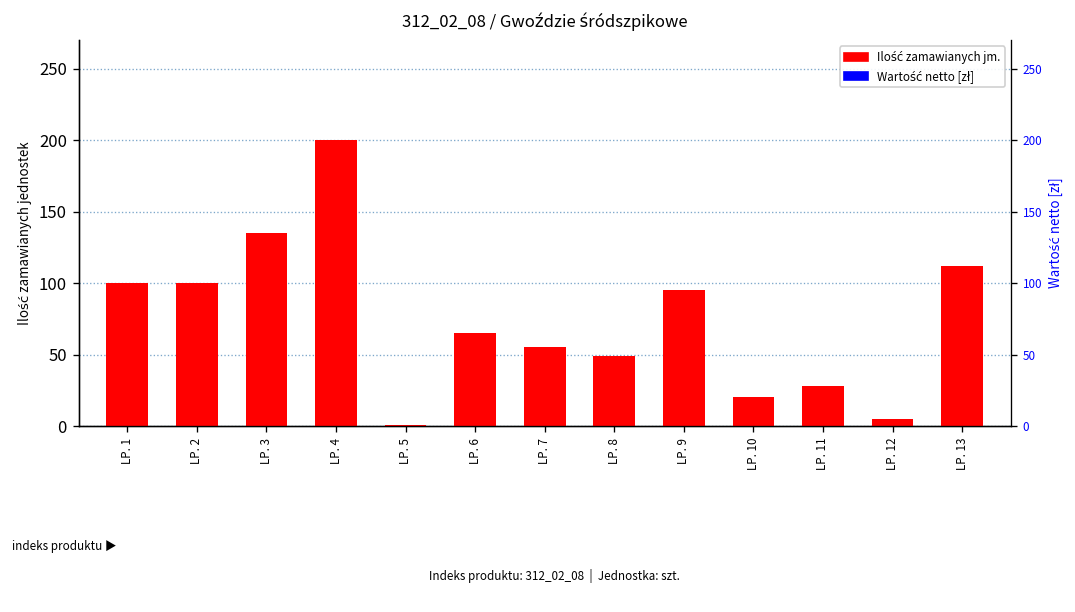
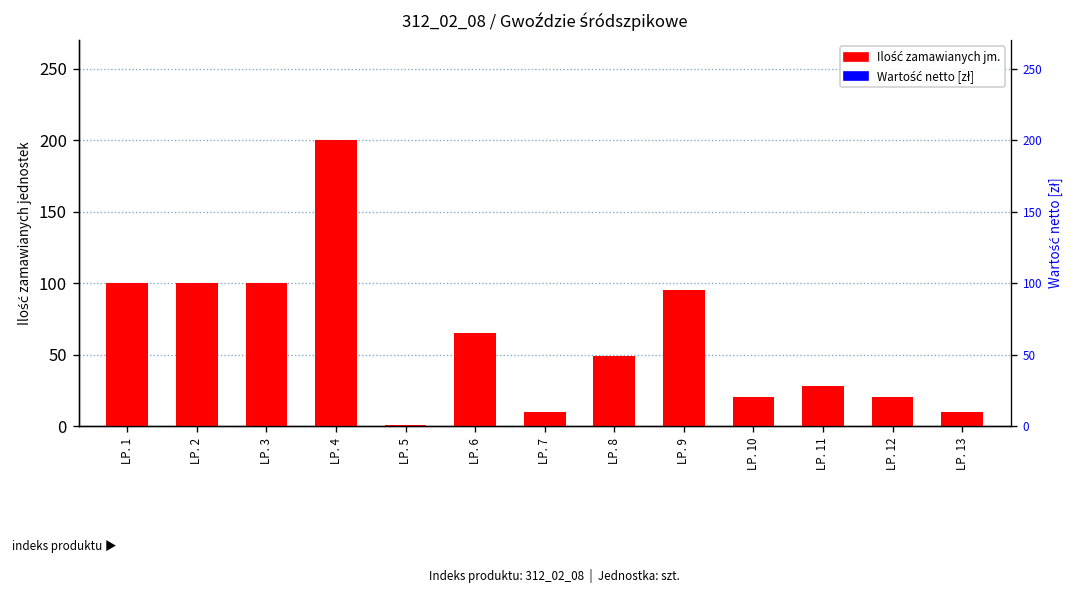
  {
    "Ilość zamawianych jm.": {
      "LP. 1": 100,
      "LP. 2": 100,
-     "LP. 3": 135,
+     "LP. 3": 100,
      "LP. 4": 200,
      "LP. 6": 65,
-     "LP. 7": 55,
+     "LP. 7": 10,
      "LP. 8": 49,
      "LP. 9": 95,
      "LP. 10": 20,
      "LP. 11": 28,
-     "LP. 12": 5,
-     "LP. 13": 112
+     "LP. 12": 20,
+     "LP. 13": 10
    }
  }
